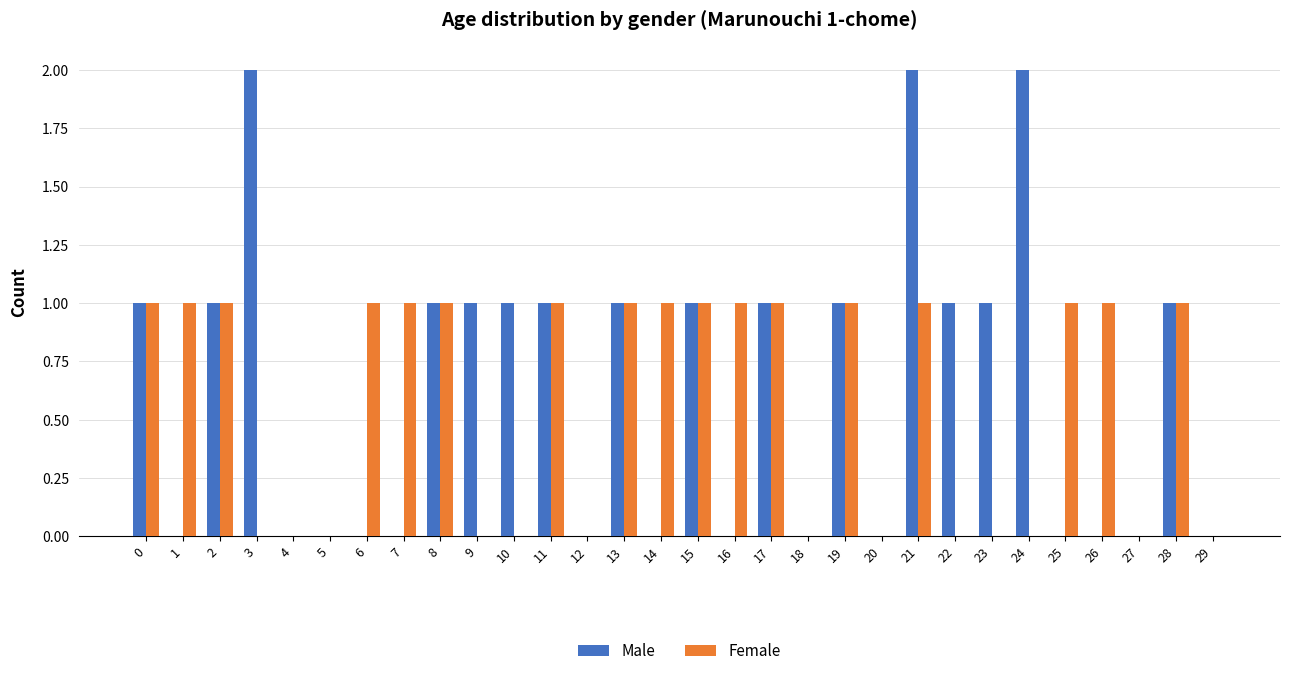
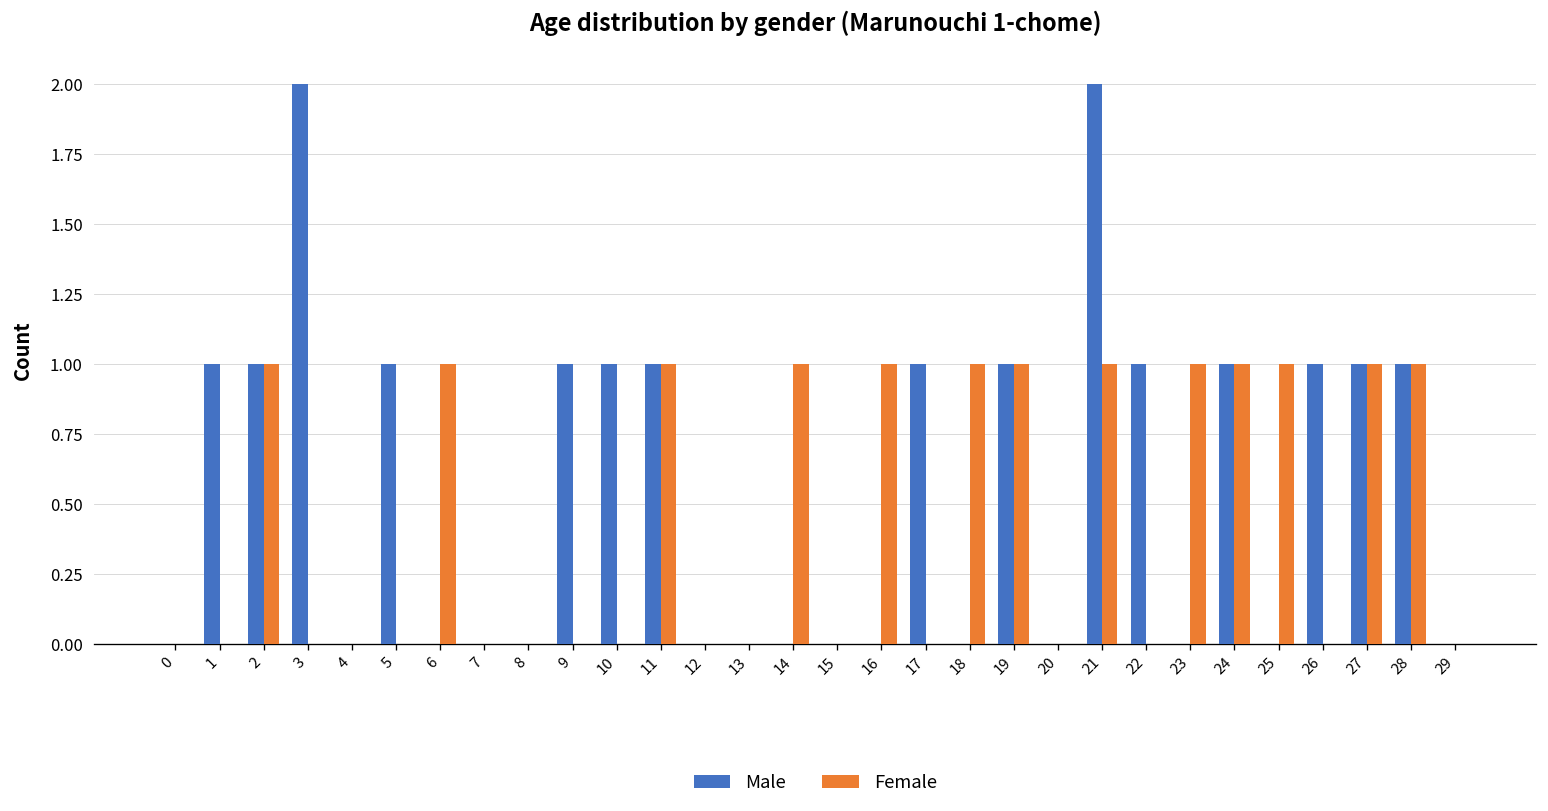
  {
    "Male": {
-     "0": 1,
-     "1": 0,
+     "0": 0,
+     "1": 1,
      "2": 1,
      "3": 2,
      "4": 0,
-     "5": 0,
+     "5": 1,
      "6": 0,
      "7": 0,
-     "8": 1,
+     "8": 0,
      "9": 1,
      "10": 1,
      "11": 1,
      "12": 0,
-     "13": 1,
+     "13": 0,
      "14": 0,
-     "15": 1,
+     "15": 0,
      "16": 0,
      "17": 1,
      "18": 0,
      "19": 1,
      "20": 0,
      "21": 2,
      "22": 1,
-     "23": 1,
-     "24": 2,
+     "23": 0,
+     "24": 1,
      "25": 0,
-     "26": 0,
-     "27": 0,
+     "26": 1,
+     "27": 1,
      "28": 1,
      "29": 0
    },
    "Female": {
-     "0": 1,
-     "1": 1,
+     "0": 0,
+     "1": 0,
      "2": 1,
      "3": 0,
      "4": 0,
      "5": 0,
      "6": 1,
-     "7": 1,
-     "8": 1,
+     "7": 0,
+     "8": 0,
      "9": 0,
      "10": 0,
      "11": 1,
      "12": 0,
-     "13": 1,
+     "13": 0,
      "14": 1,
-     "15": 1,
+     "15": 0,
      "16": 1,
-     "17": 1,
-     "18": 0,
+     "17": 0,
+     "18": 1,
      "19": 1,
      "20": 0,
      "21": 1,
      "22": 0,
-     "23": 0,
-     "24": 0,
+     "23": 1,
+     "24": 1,
      "25": 1,
-     "26": 1,
-     "27": 0,
+     "26": 0,
+     "27": 1,
      "28": 1,
      "29": 0
    }
  }
